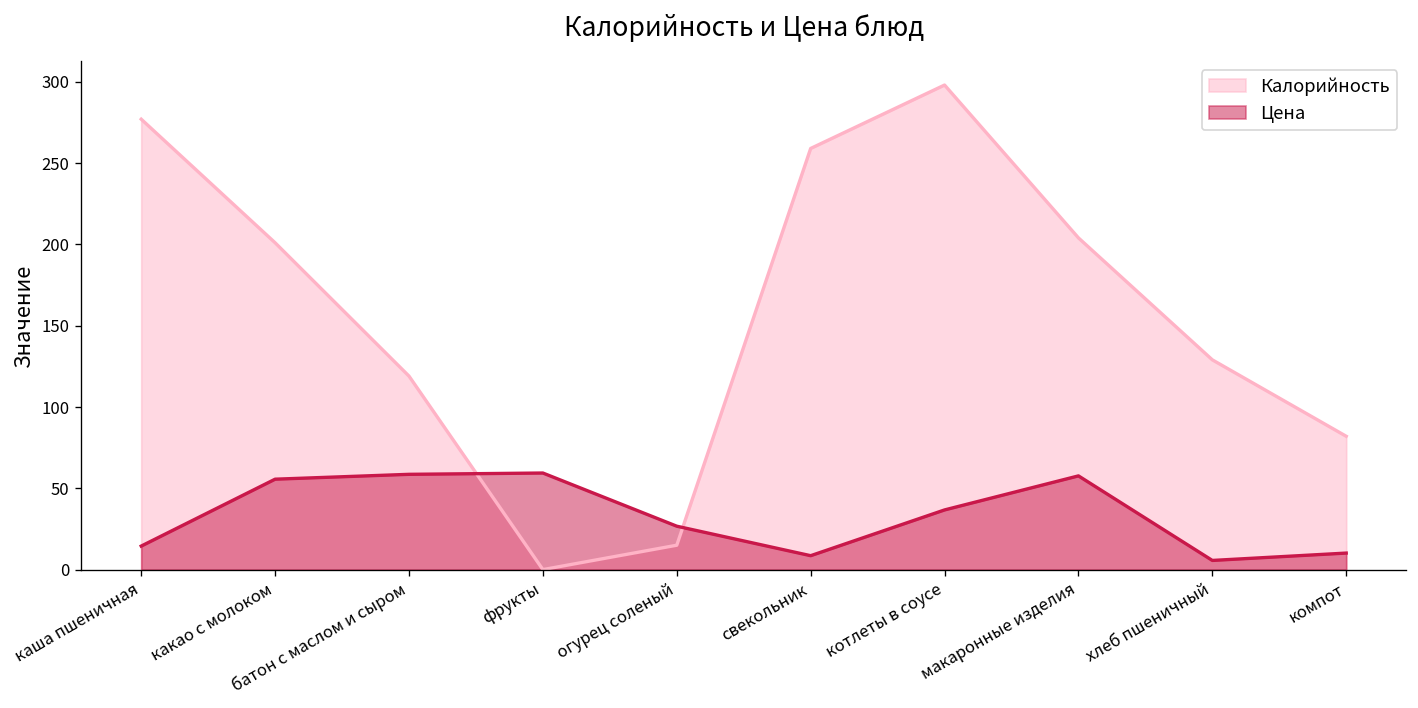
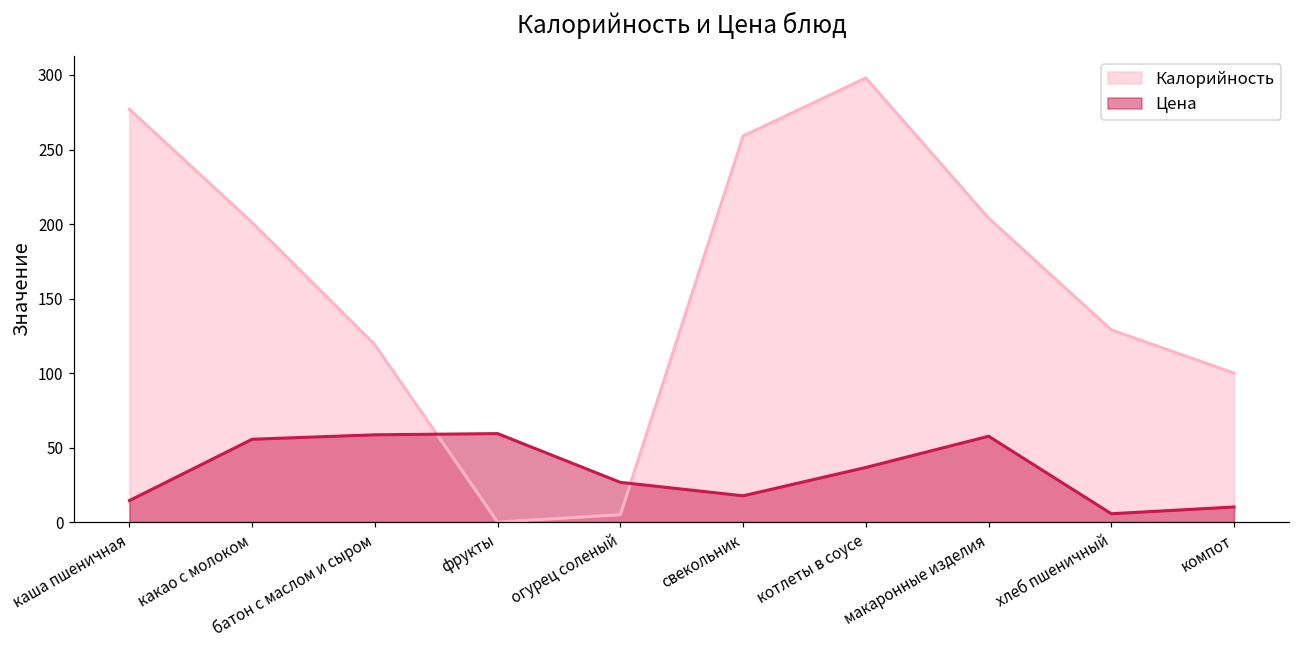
  {
    "Калорийность": {
      "каша пшеничная": 277,
      "какао с молоком": 201,
      "батон с маслом и сыром": 119,
      "фрукты": 0,
-     "огурец соленый": 15,
+     "огурец соленый": 5,
      "свекольник": 259,
      "котлеты в соусе": 298,
      "макаронные изделия": 204,
      "хлеб пшеничный": 129,
-     "компот": 82
+     "компот": 100
    },
    "Цена": {
      "каша пшеничная": 14,
      "какао с молоком": 56,
      "батон с маслом и сыром": 59,
      "фрукты": 59,
      "огурец соленый": 27,
-     "свекольник": 9,
+     "свекольник": 18,
      "котлеты в соусе": 37,
      "макаронные изделия": 58,
      "хлеб пшеничный": 6,
      "компот": 10
    }
  }
